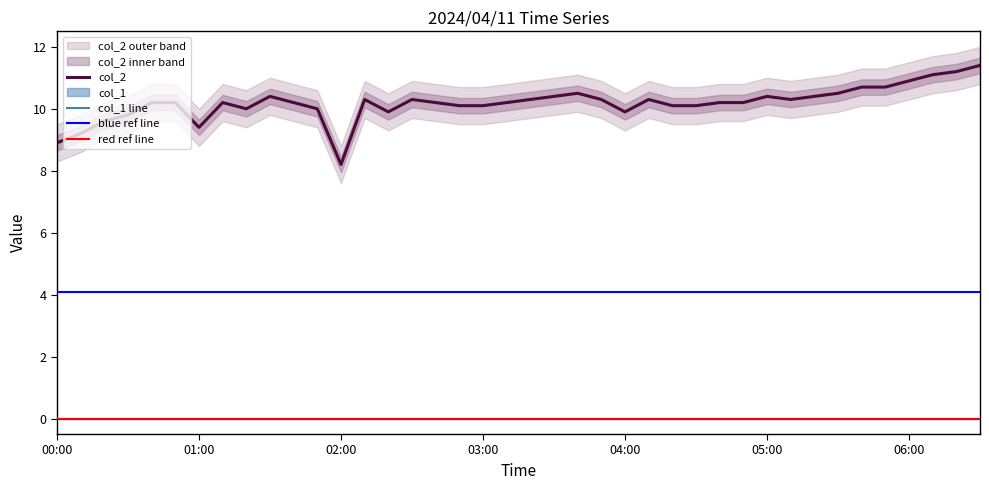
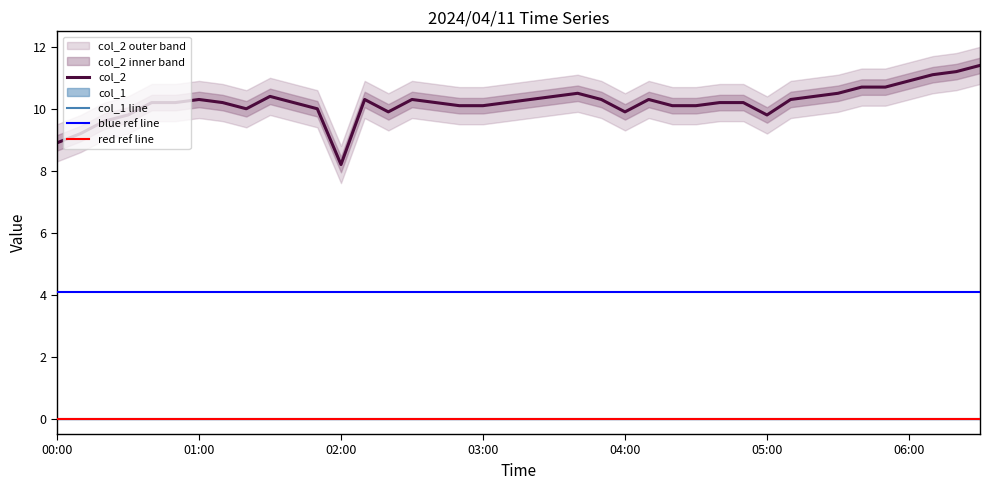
  {
    "col_2": {
      "00:00": 8.9,
-     "01:00": 9.4,
+     "01:00": 10.3,
      "02:00": 8.2,
      "03:00": 10.1,
      "04:00": 9.9,
-     "05:00": 10.4,
+     "05:00": 9.8,
      "06:00": 10.9
    },
    "col_1": {
      "00:00": 0.0,
      "01:00": 0.0,
      "02:00": 0.0,
      "03:00": 0.0,
      "04:00": 0.0,
      "05:00": 0.0,
      "06:00": 0.0
    }
  }
